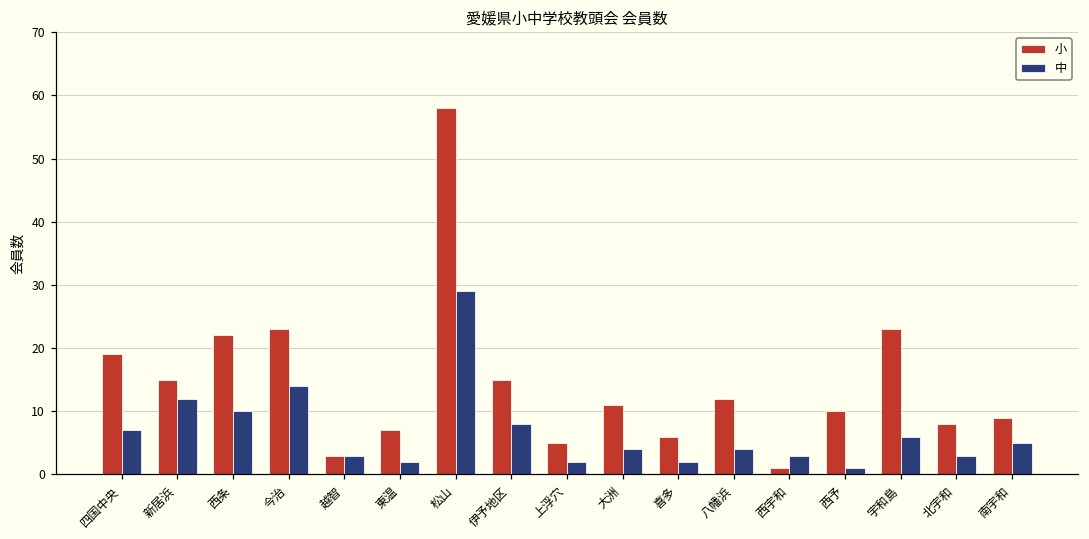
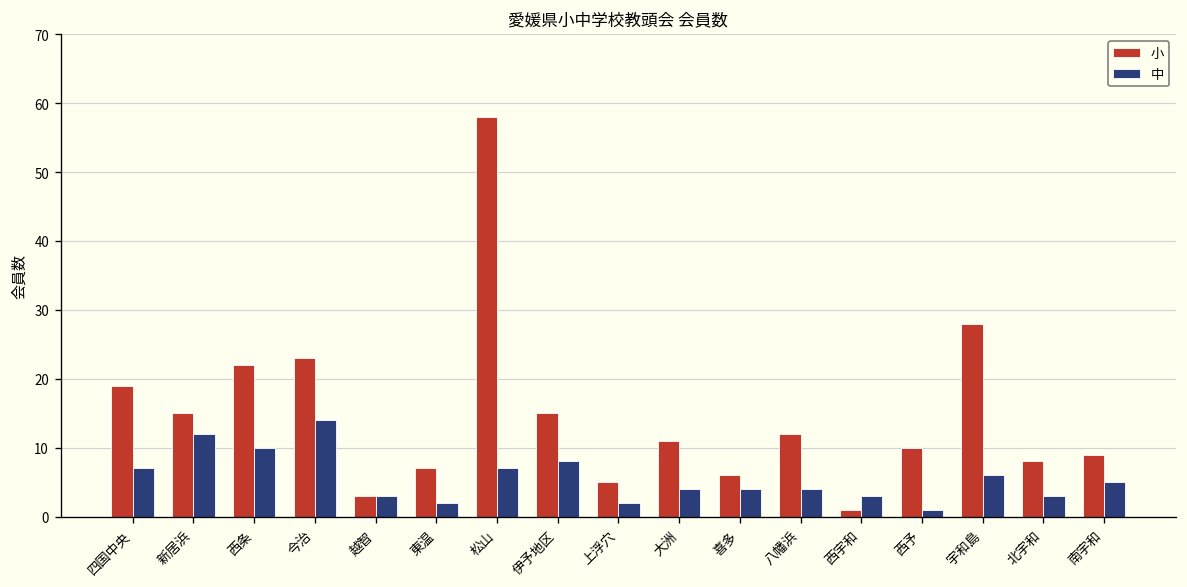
  {
    "小": {
      "四国中央": 19,
      "新居浜": 15,
      "西条": 22,
      "今治": 23,
      "越智": 3,
      "東温": 7,
      "松山": 58,
      "伊予地区": 15,
      "上浮穴": 5,
      "大洲": 11,
      "喜多": 6,
      "八幡浜": 12,
      "西宇和": 1,
      "西予": 10,
-     "宇和島": 23,
+     "宇和島": 28,
      "北宇和": 8,
      "南宇和": 9
    },
    "中": {
      "四国中央": 7,
      "新居浜": 12,
      "西条": 10,
      "今治": 14,
      "越智": 3,
      "東温": 2,
-     "松山": 29,
+     "松山": 7,
      "伊予地区": 8,
      "上浮穴": 2,
      "大洲": 4,
-     "喜多": 2,
+     "喜多": 4,
      "八幡浜": 4,
      "西宇和": 3,
      "西予": 1,
      "宇和島": 6,
      "北宇和": 3,
      "南宇和": 5
    }
  }
